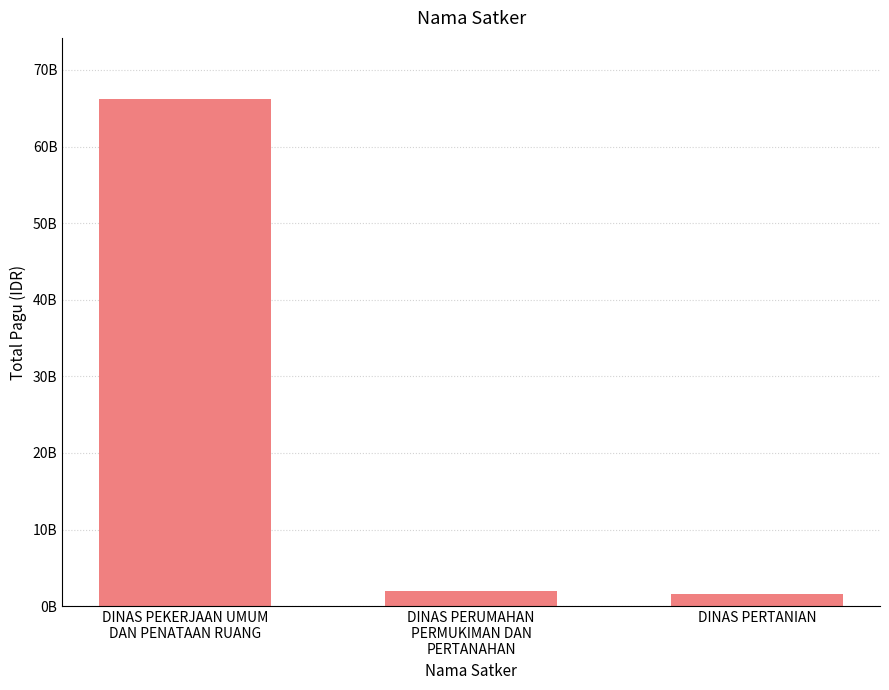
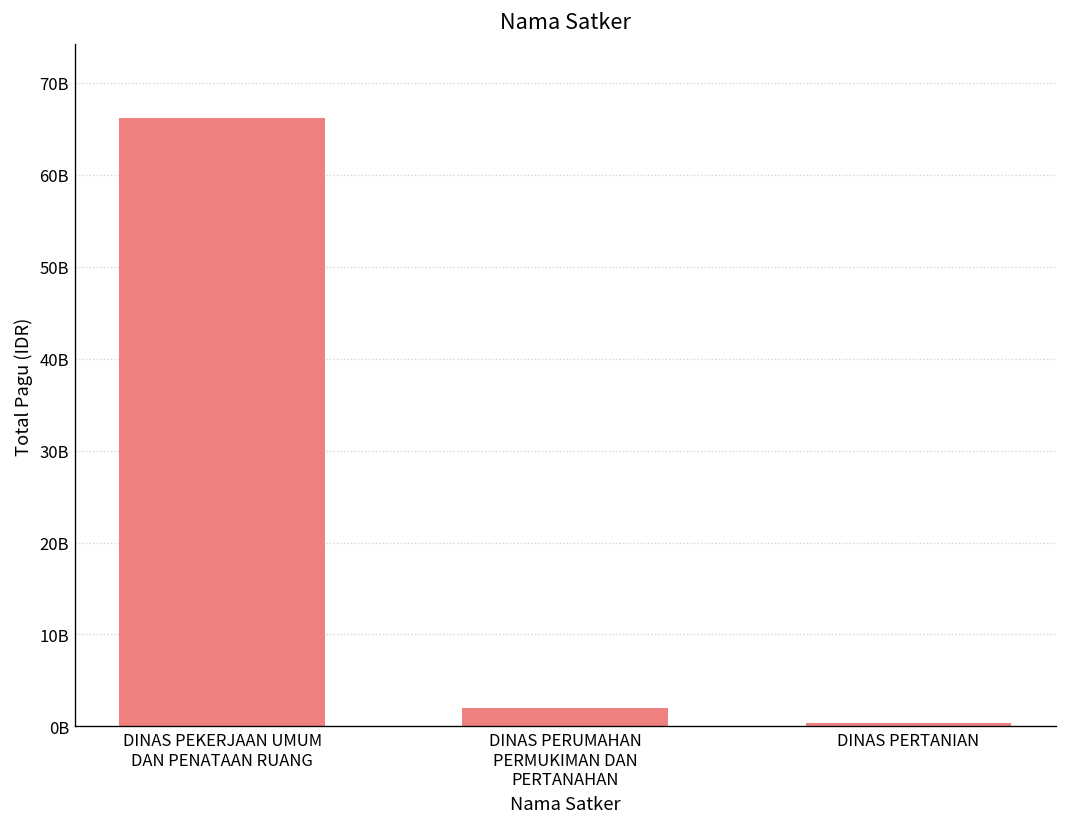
  {
    "DINAS PEKERJAAN UMUM DAN PENATAAN RUANG": 66000000000,
    "DINAS PERUMAHAN PERMUKIMAN DAN PERTANAHAN": 2000000000,
-   "DINAS PERTANIAN": 2000000000
+   "DINAS PERTANIAN": 0
  }
